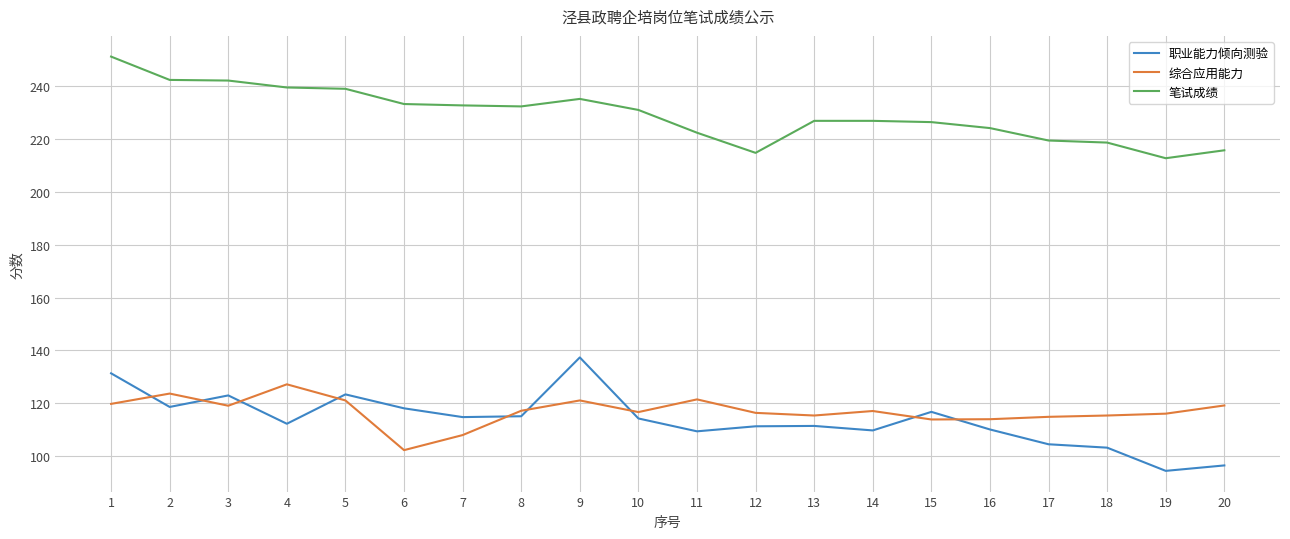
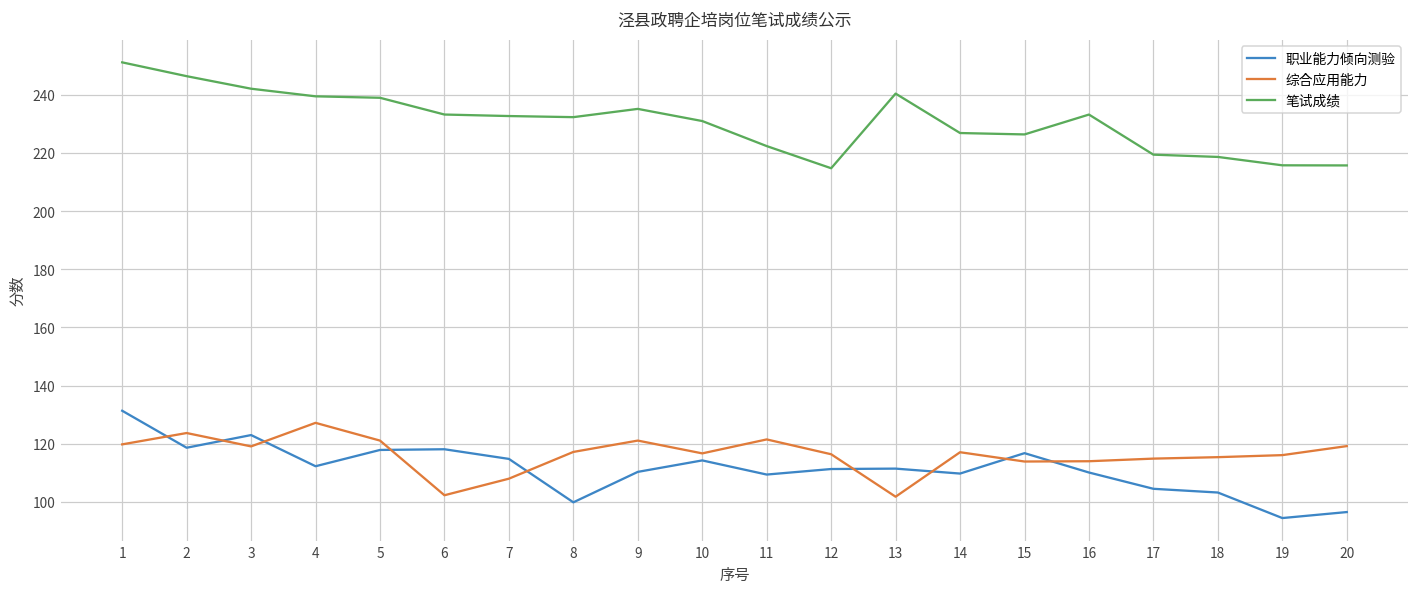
  {
    "职业能力倾向测验": {
      "1": 131,
      "2": 119,
      "3": 123,
      "4": 112,
-     "5": 123,
+     "5": 118,
      "6": 118,
      "7": 115,
-     "8": 115,
-     "9": 137,
+     "8": 100,
+     "9": 110,
      "10": 114,
      "11": 109,
      "12": 111,
      "13": 111,
      "14": 110,
      "15": 117,
      "16": 110,
      "17": 105,
      "18": 103,
      "19": 94,
      "20": 97
    },
    "综合应用能力": {
      "1": 120,
      "2": 124,
      "3": 119,
      "4": 127,
      "5": 121,
      "6": 102,
      "7": 108,
      "8": 117,
      "9": 121,
      "10": 117,
      "11": 122,
      "12": 116,
-     "13": 115,
+     "13": 102,
      "14": 117,
      "15": 114,
      "16": 114,
      "17": 115,
      "18": 115,
      "19": 116,
      "20": 119
    },
    "笔试成绩": {
      "1": 251,
-     "2": 242,
+     "2": 246,
      "3": 242,
      "4": 239,
      "5": 239,
      "6": 233,
      "7": 233,
      "8": 232,
      "9": 235,
      "10": 231,
      "11": 222,
      "12": 215,
-     "13": 227,
+     "13": 240,
      "14": 227,
      "15": 226,
-     "16": 224,
+     "16": 233,
      "17": 219,
      "18": 219,
-     "19": 213,
+     "19": 216,
      "20": 216
    }
  }
